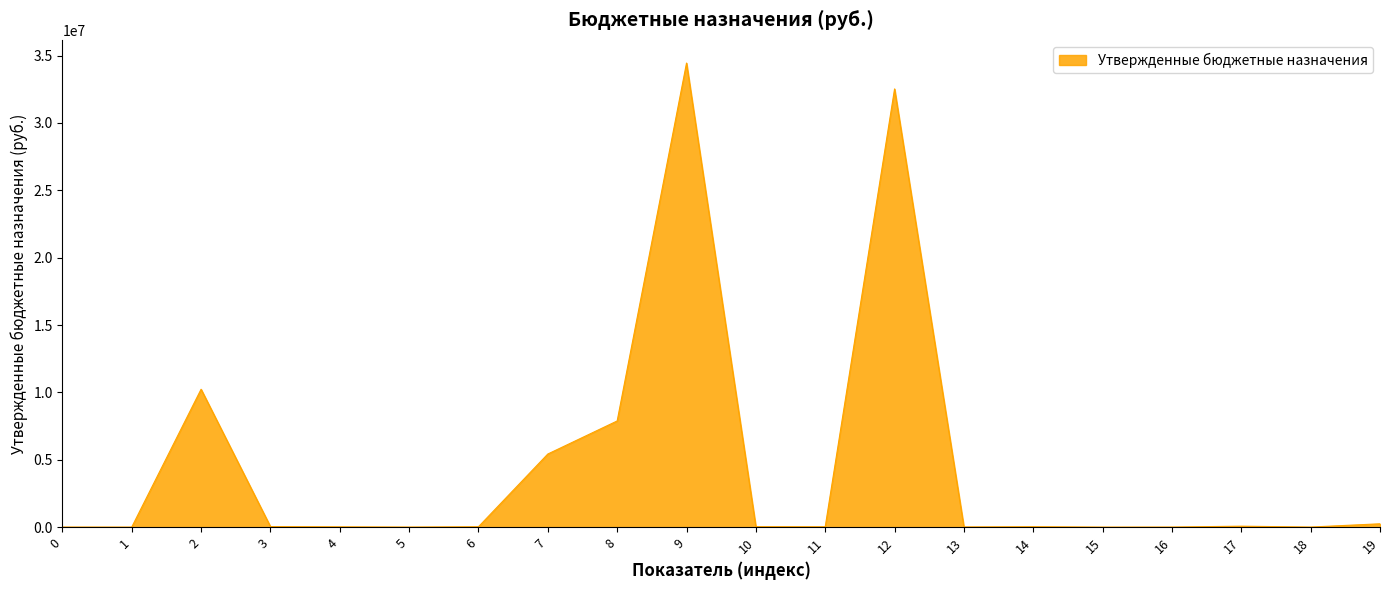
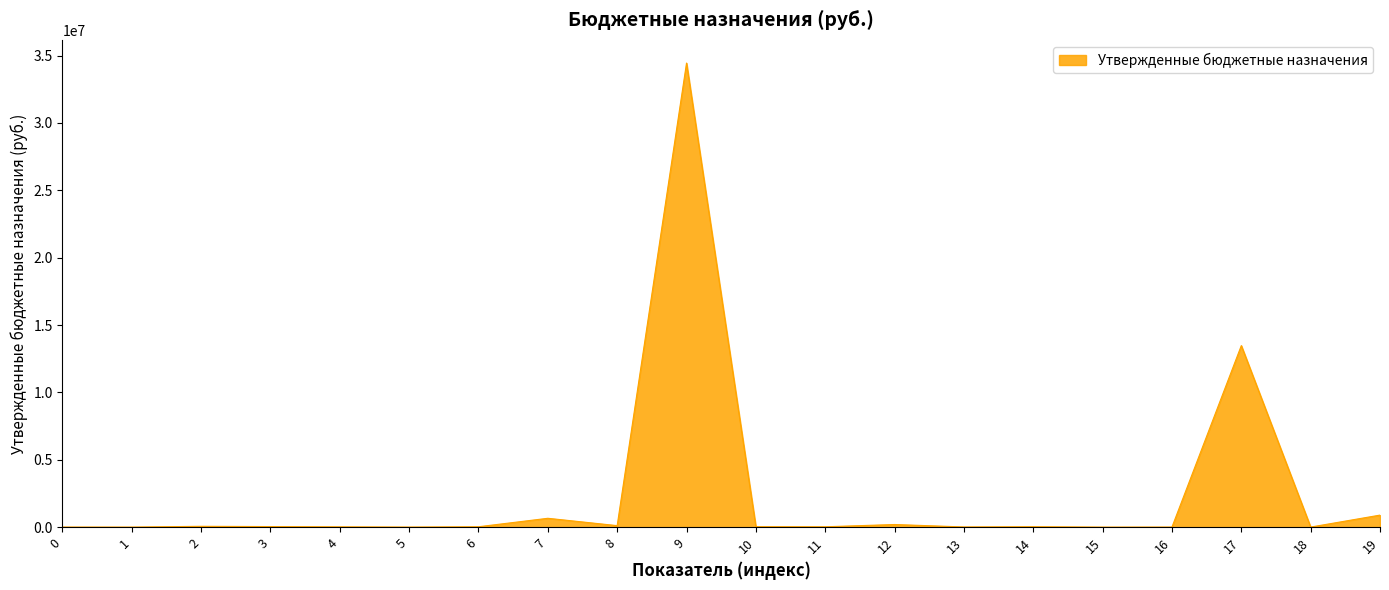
  {
    "0": 0,
    "1": 0,
-   "2": 10200000,
+   "2": 100000,
    "3": 0,
    "4": 0,
    "5": 0,
    "6": 0,
-   "7": 5400000,
-   "8": 7900000,
+   "7": 700000,
+   "8": 100000,
    "9": 34400000,
    "10": 0,
    "11": 0,
-   "12": 32500000,
+   "12": 200000,
    "13": 0,
    "14": 0,
    "15": 0,
    "16": 0,
-   "17": 100000,
+   "17": 13500000,
    "18": 0,
-   "19": 200000
+   "19": 900000
  }
